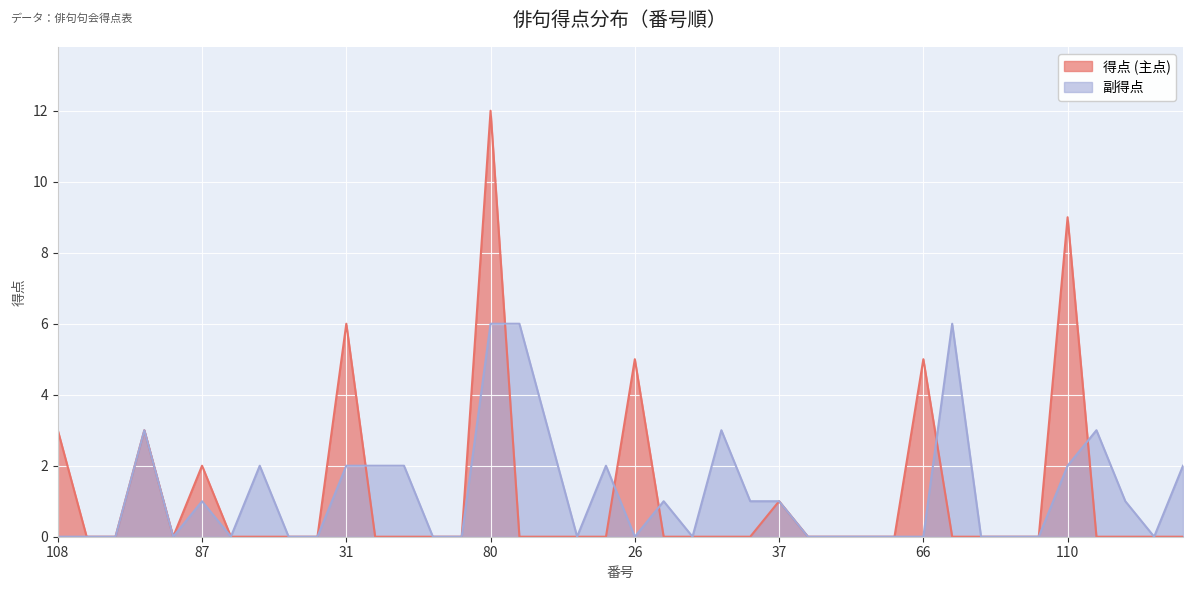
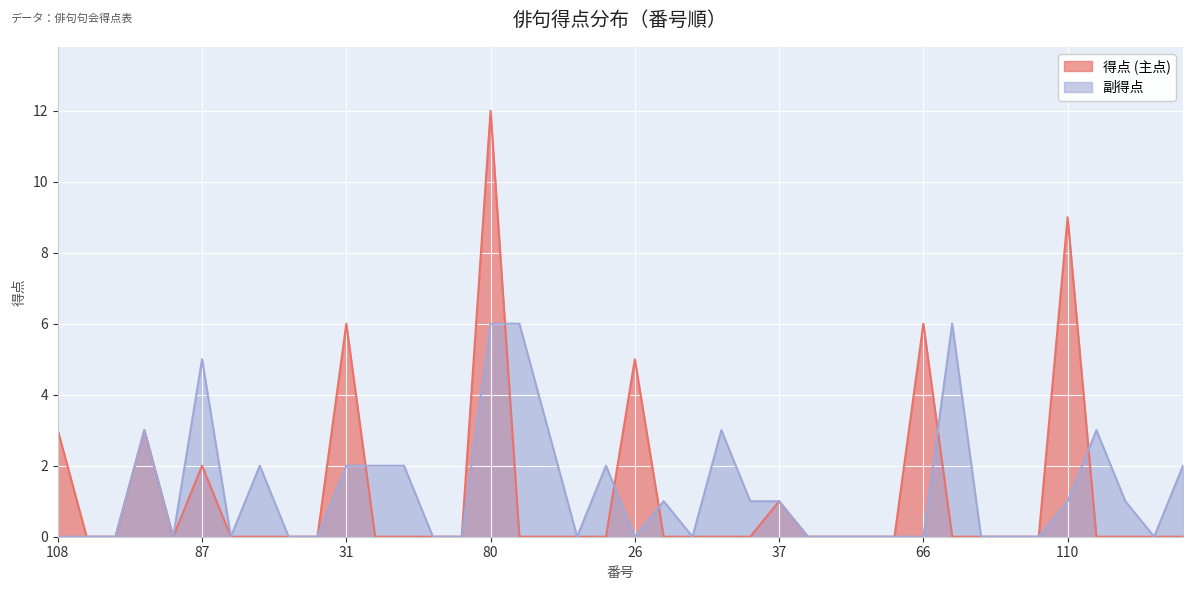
  {
    "得点 (主点)": {
      "108": 3,
      "87": 2,
      "80": 12,
-     "66": 5,
+     "66": 6,
      "110": 9
    },
    "副得点": {
      "108": 0,
-     "87": 1,
+     "87": 5,
      "80": 6,
      "66": 0,
-     "110": 2
+     "110": 1
    }
  }
